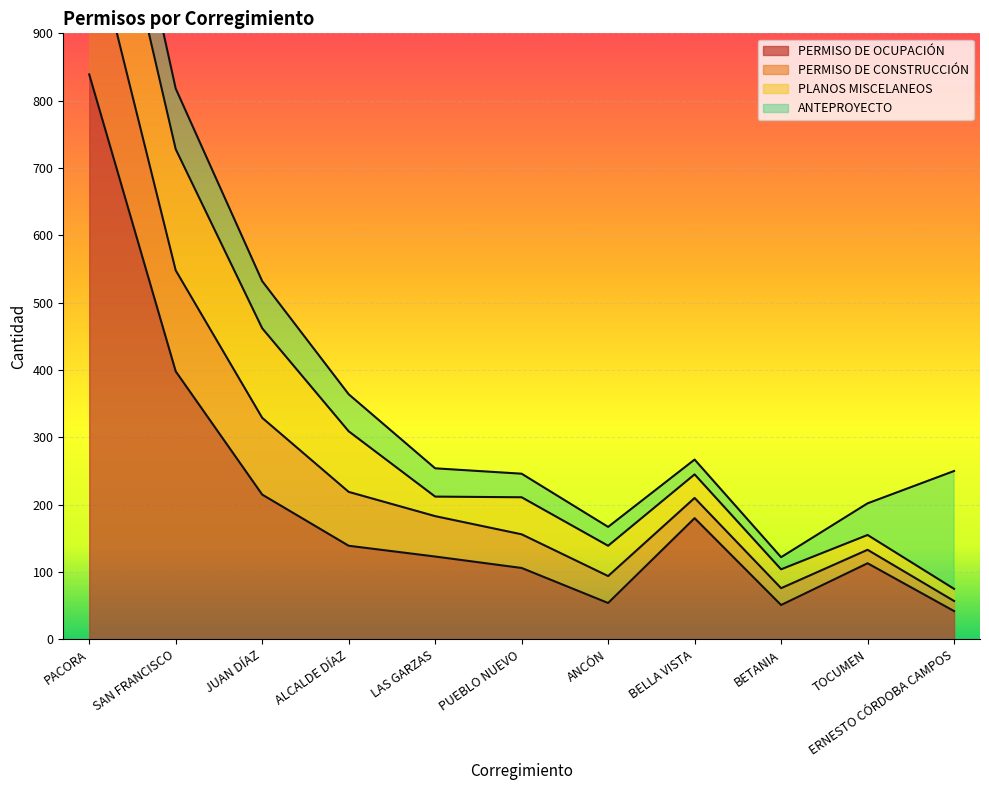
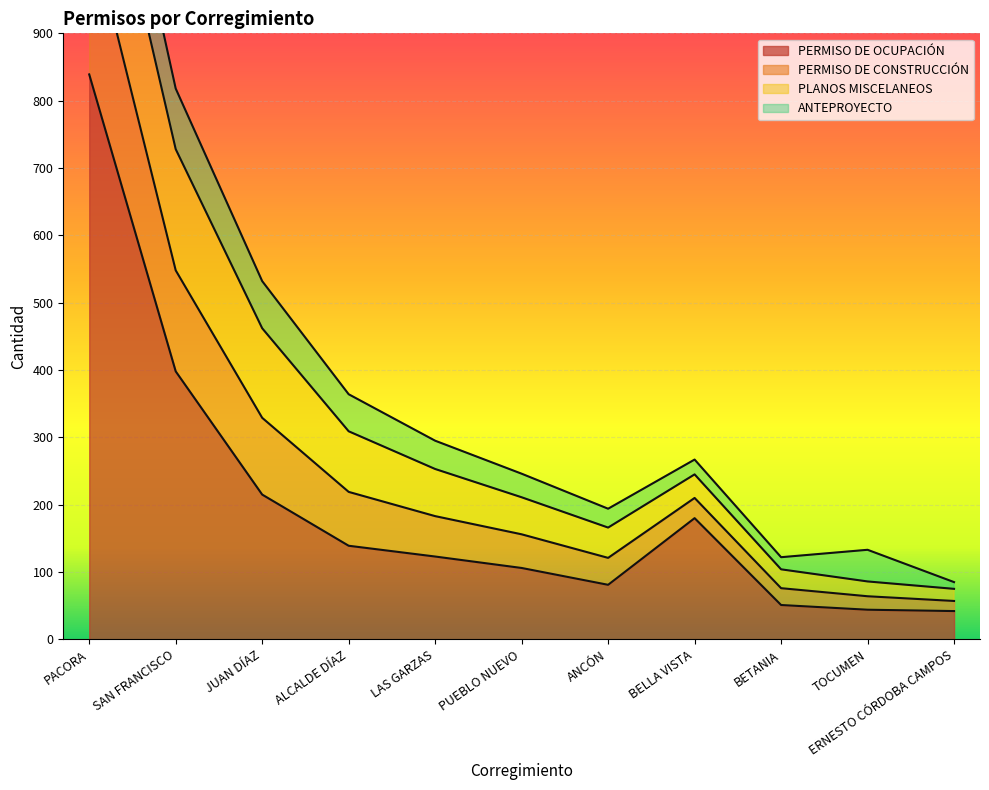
  {
    "PERMISO DE OCUPACIÓN": {
      "PACORA": 840,
      "SAN FRANCISCO": 400,
      "JUAN DÍAZ": 220,
      "ALCALDE DÍAZ": 140,
      "LAS GARZAS": 120,
      "PUEBLO NUEVO": 110,
-     "ANCÓN": 50,
+     "ANCÓN": 80,
      "BELLA VISTA": 180,
      "BETANIA": 50,
-     "TOCUMEN": 110,
+     "TOCUMEN": 40,
      "ERNESTO CÓRDOBA CAMPOS": 40
    },
    "PERMISO DE CONSTRUCCIÓN": {
      "SAN FRANCISCO": 150,
      "JUAN DÍAZ": 110,
      "ALCALDE DÍAZ": 80,
      "LAS GARZAS": 60,
      "PUEBLO NUEVO": 50,
      "ANCÓN": 40,
      "BELLA VISTA": 30,
      "BETANIA": 30,
      "TOCUMEN": 20,
      "ERNESTO CÓRDOBA CAMPOS": 20
    },
    "PLANOS MISCELANEOS": {
      "SAN FRANCISCO": 180,
      "JUAN DÍAZ": 130,
      "ALCALDE DÍAZ": 90,
-     "LAS GARZAS": 30,
+     "LAS GARZAS": 70,
      "PUEBLO NUEVO": 60,
      "ANCÓN": 50,
      "BELLA VISTA": 40,
      "BETANIA": 30,
      "TOCUMEN": 20,
      "ERNESTO CÓRDOBA CAMPOS": 20
    },
    "ANTEPROYECTO": {
      "SAN FRANCISCO": 90,
      "JUAN DÍAZ": 70,
      "ALCALDE DÍAZ": 60,
      "LAS GARZAS": 40,
      "PUEBLO NUEVO": 40,
      "ANCÓN": 30,
      "BELLA VISTA": 20,
      "BETANIA": 20,
      "TOCUMEN": 50,
-     "ERNESTO CÓRDOBA CAMPOS": 180
+     "ERNESTO CÓRDOBA CAMPOS": 10
    }
  }
